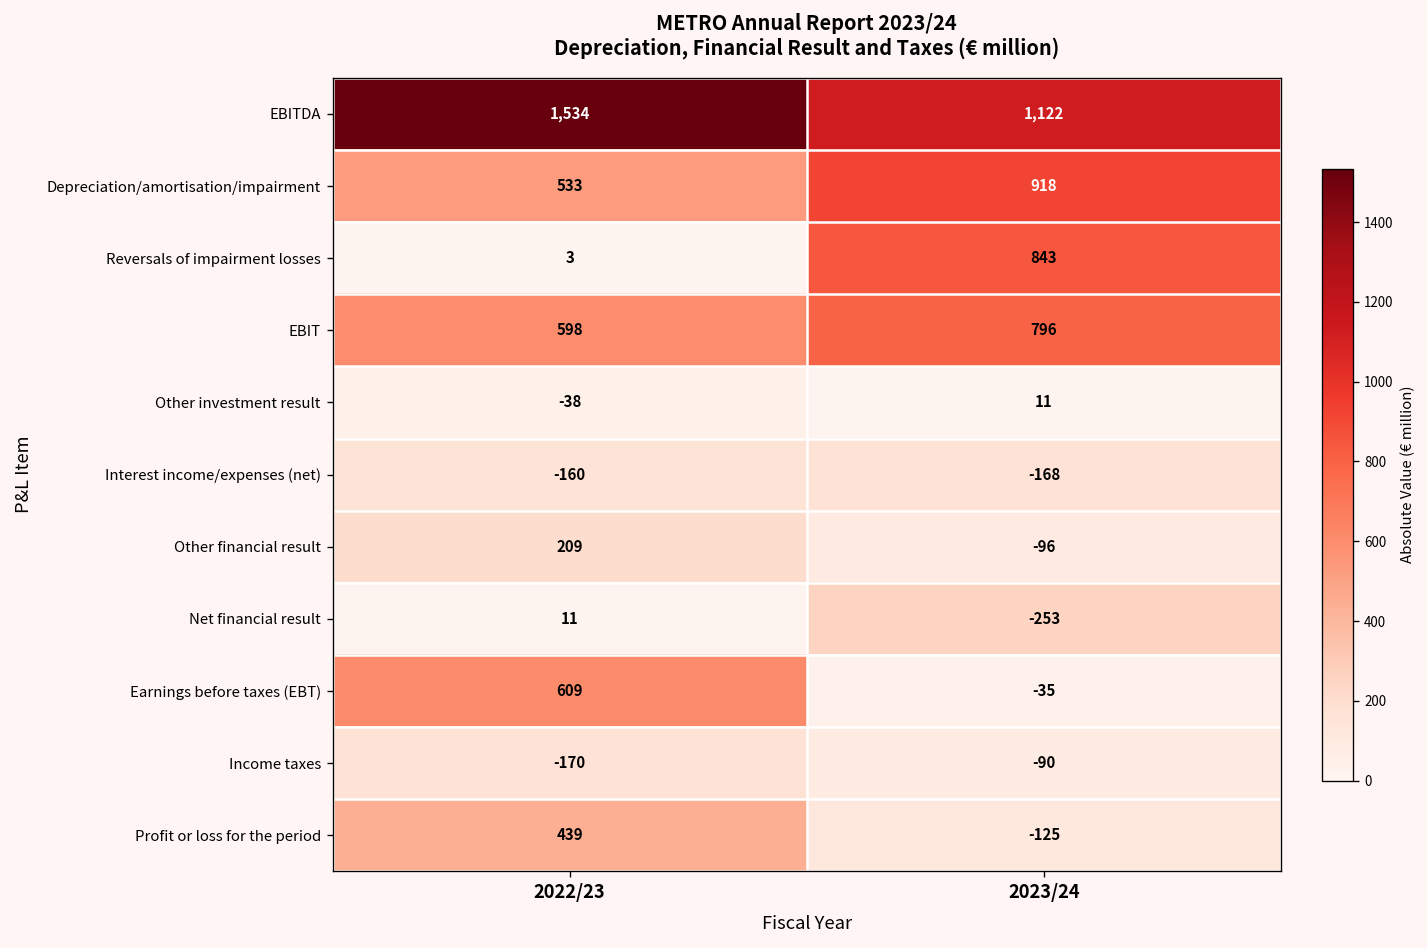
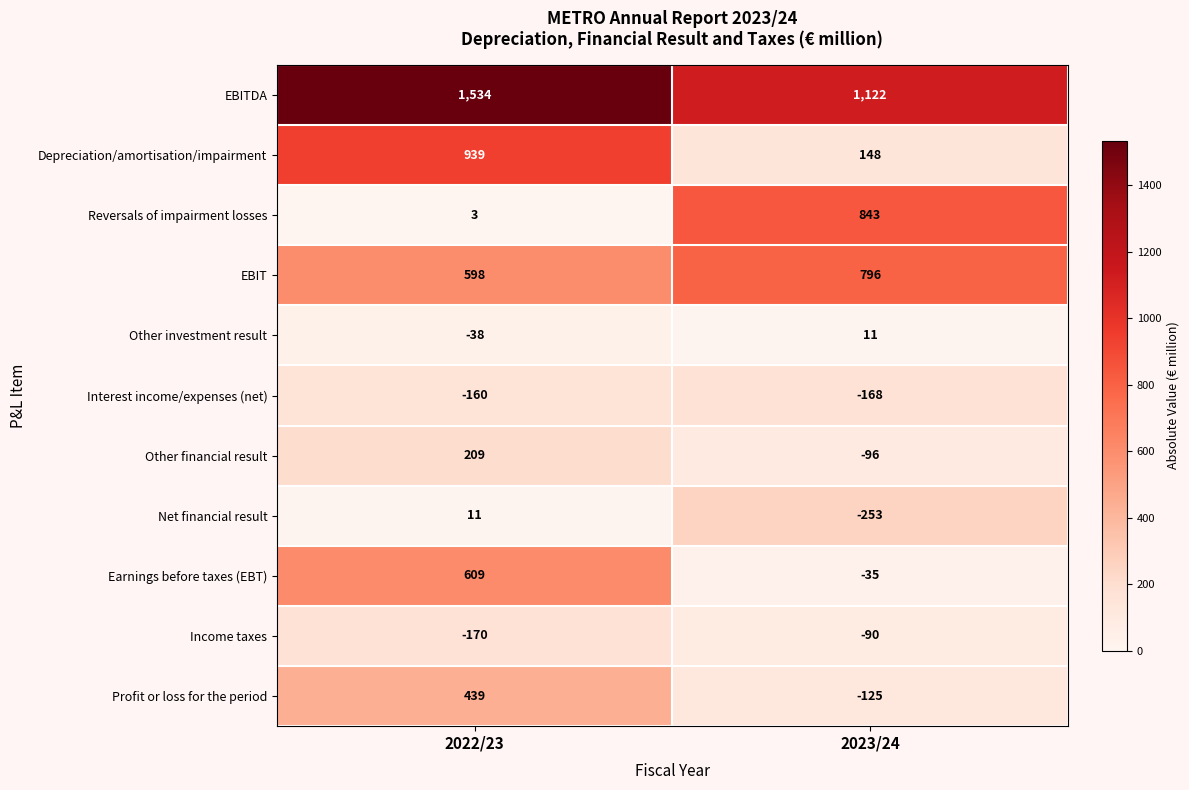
  {
    "EBITDA": {
      "2022/23": "1,534",
      "2023/24": "1,122"
    },
    "Depreciation/amortisation/impairment": {
-     "2022/23": "533",
-     "2023/24": "918"
+     "2022/23": "939",
+     "2023/24": "148"
    },
    "Reversals of impairment losses": {
      "2022/23": "3",
      "2023/24": "843"
    },
    "EBIT": {
      "2022/23": "598",
      "2023/24": "796"
    },
    "Other investment result": {
      "2022/23": "-38",
      "2023/24": "11"
    },
    "Interest income/expenses (net)": {
      "2022/23": "-160",
      "2023/24": "-168"
    },
    "Other financial result": {
      "2022/23": "209",
      "2023/24": "-96"
    },
    "Net financial result": {
      "2022/23": "11",
      "2023/24": "-253"
    },
    "Earnings before taxes (EBT)": {
      "2022/23": "609",
      "2023/24": "-35"
    },
    "Income taxes": {
      "2022/23": "-170",
      "2023/24": "-90"
    },
    "Profit or loss for the period": {
      "2022/23": "439",
      "2023/24": "-125"
    }
  }
